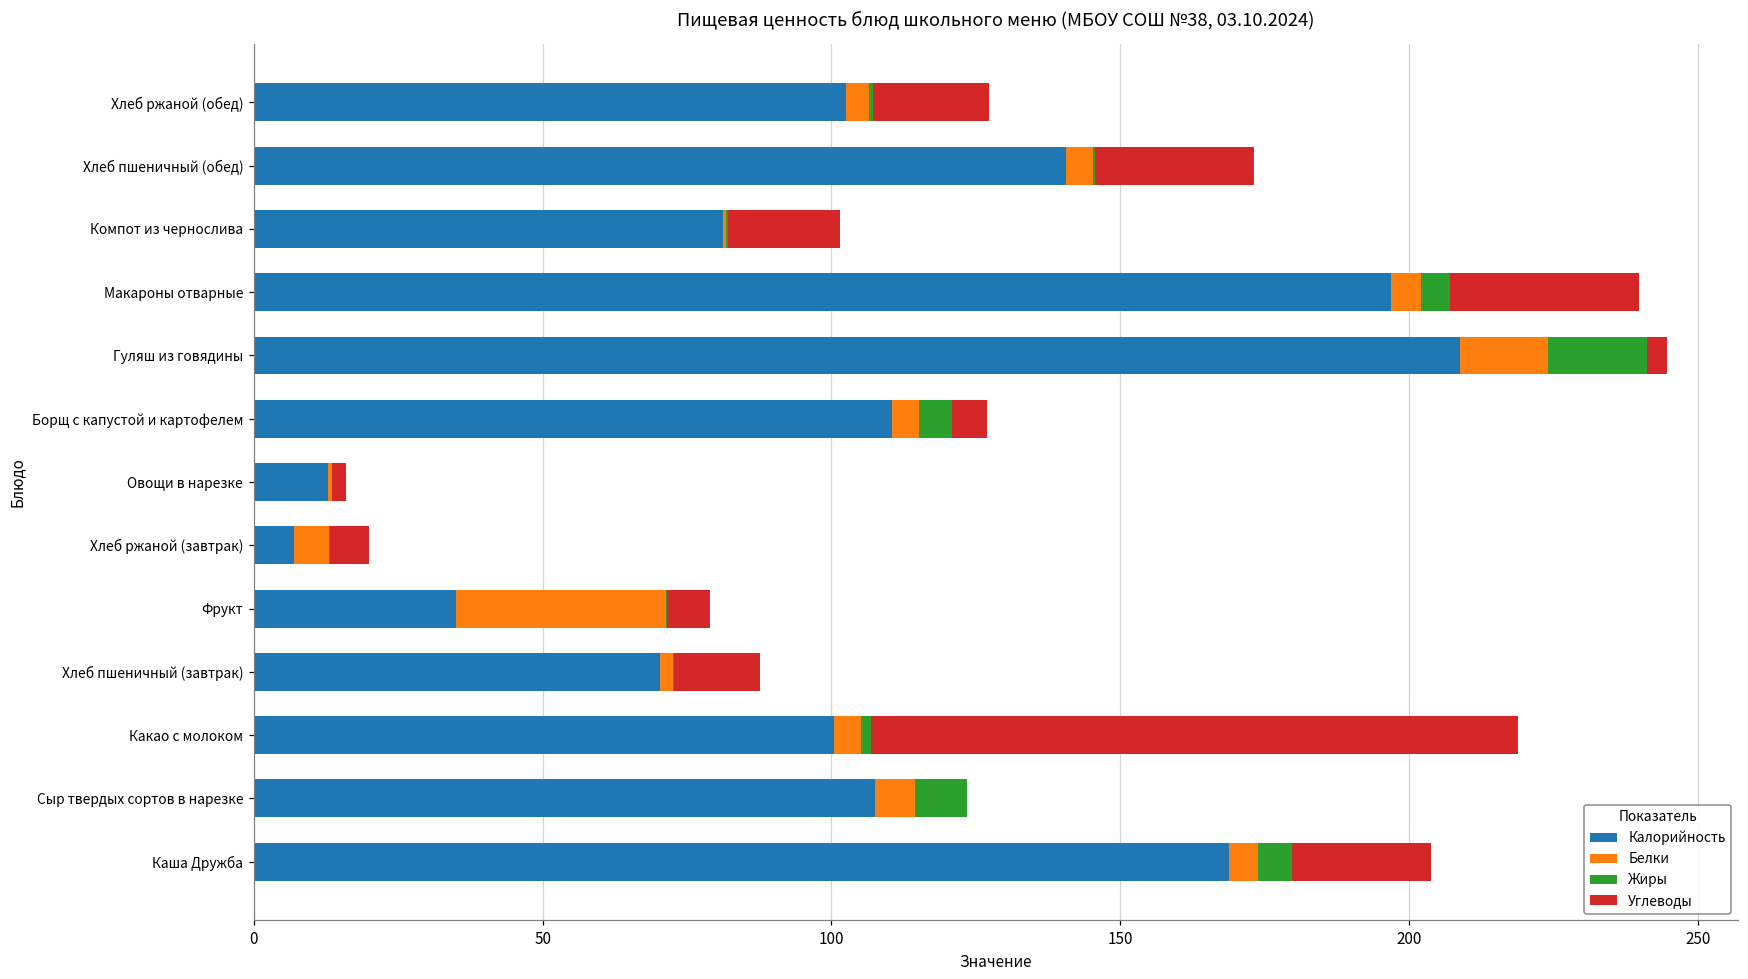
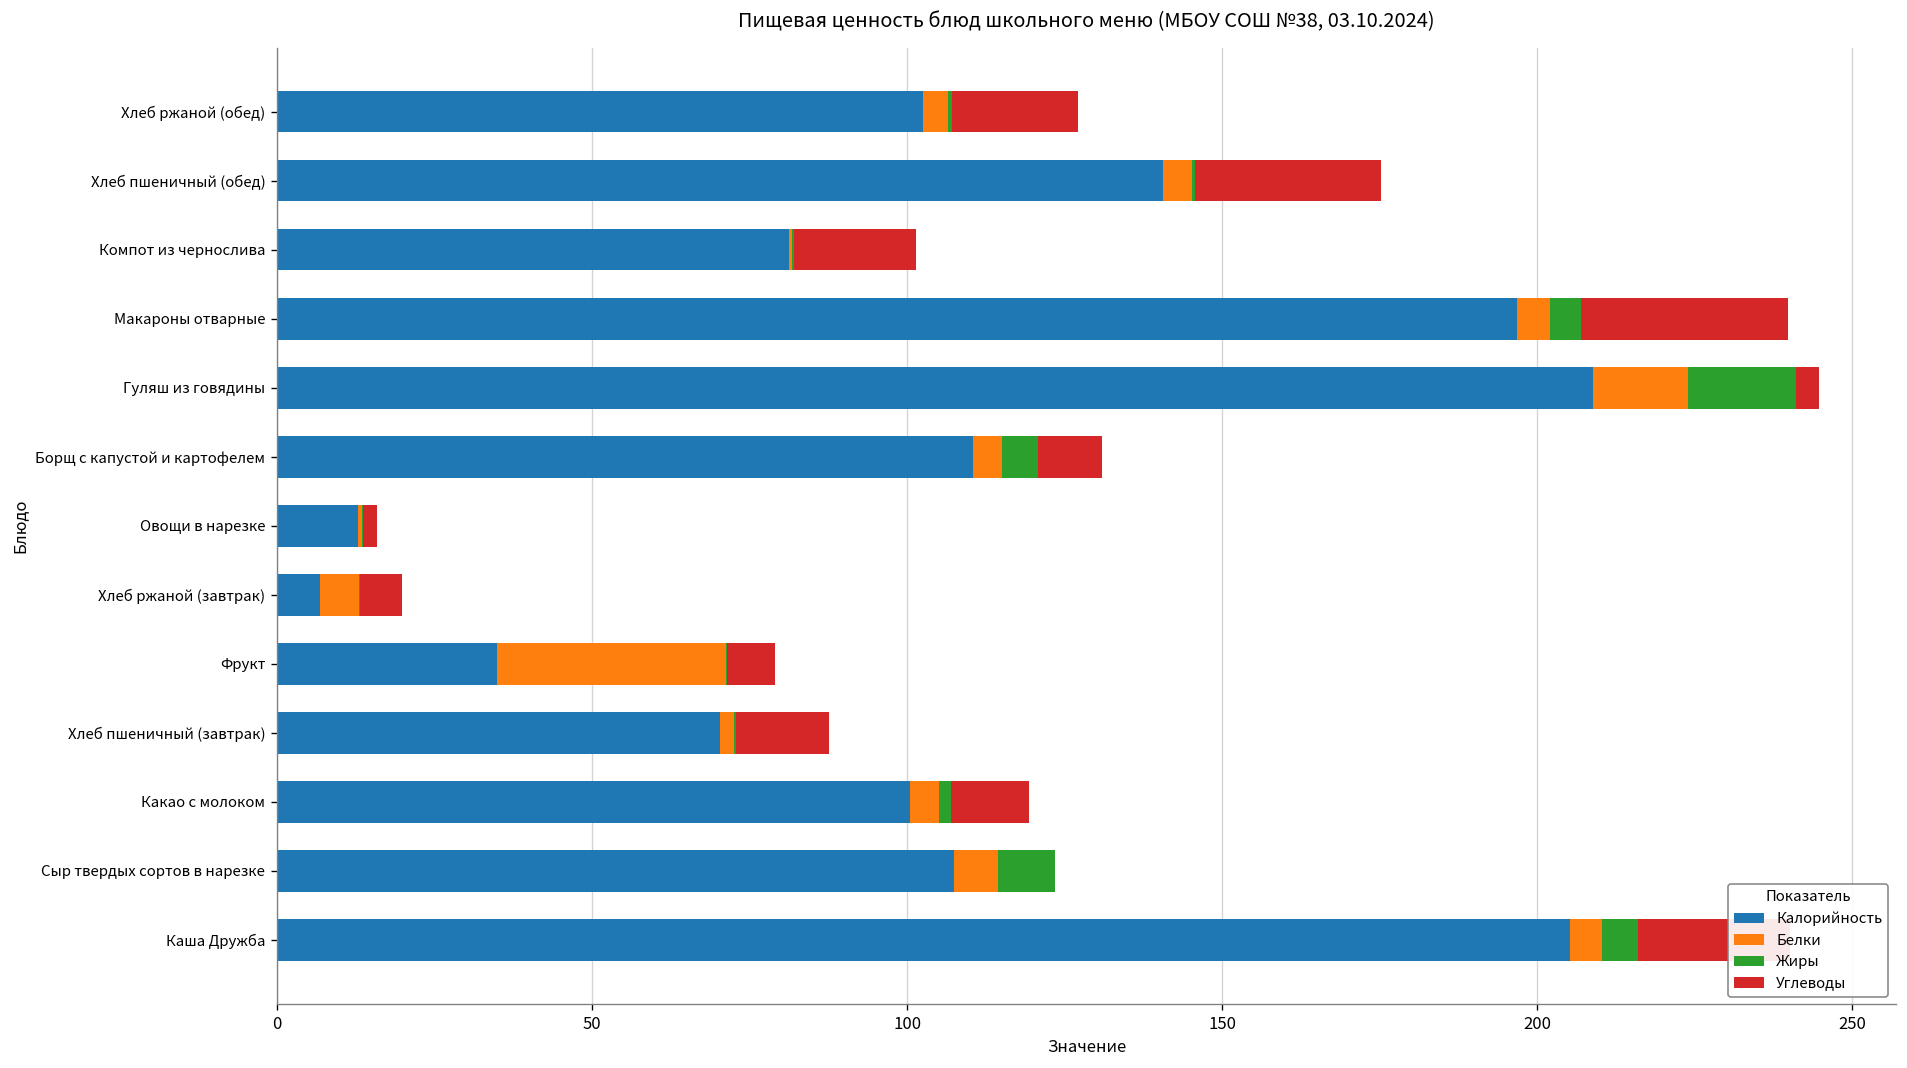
  {
    "Калорийность": {
      "Хлеб ржаной (обед)": 103,
      "Хлеб пшеничный (обед)": 141,
      "Компот из чернослива": 81,
      "Макароны отварные": 197,
      "Гуляш из говядины": 209,
      "Борщ с капустой и картофелем": 110,
      "Овощи в нарезке": 13,
      "Хлеб ржаной (завтрак)": 7,
      "Фрукт": 35,
      "Хлеб пшеничный (завтрак)": 70,
      "Какао с молоком": 100,
      "Сыр твердых сортов в нарезке": 108,
-     "Каша Дружба": 169
+     "Каша Дружба": 205
    },
    "Белки": {
      "Хлеб ржаной (обед)": 4,
      "Хлеб пшеничный (обед)": 5,
      "Компот из чернослива": 1,
      "Макароны отварные": 5,
      "Гуляш из говядины": 15,
      "Борщ с капустой и картофелем": 5,
      "Овощи в нарезке": 1,
      "Хлеб ржаной (завтрак)": 6,
      "Фрукт": 36,
      "Хлеб пшеничный (завтрак)": 2,
      "Какао с молоком": 5,
      "Сыр твердых сортов в нарезке": 7,
      "Каша Дружба": 5
    },
    "Жиры": {
      "Хлеб ржаной (обед)": 1,
      "Хлеб пшеничный (обед)": 1,
      "Макароны отварные": 5,
      "Гуляш из говядины": 17,
      "Борщ с капустой и картофелем": 6,
      "Какао с молоком": 2,
      "Сыр твердых сортов в нарезке": 9,
      "Каша Дружба": 6
    },
    "Углеводы": {
      "Хлеб ржаной (обед)": 20,
-     "Хлеб пшеничный (обед)": 28,
+     "Хлеб пшеничный (обед)": 30,
      "Компот из чернослива": 19,
      "Макароны отварные": 33,
      "Гуляш из говядины": 4,
-     "Борщ с капустой и картофелем": 6,
+     "Борщ с капустой и картофелем": 10,
      "Овощи в нарезке": 2,
      "Хлеб ржаной (завтрак)": 7,
      "Фрукт": 8,
      "Хлеб пшеничный (завтрак)": 15,
-     "Какао с молоком": 112,
+     "Какао с молоком": 13,
      "Сыр твердых сортов в нарезке": 0
    }
  }
